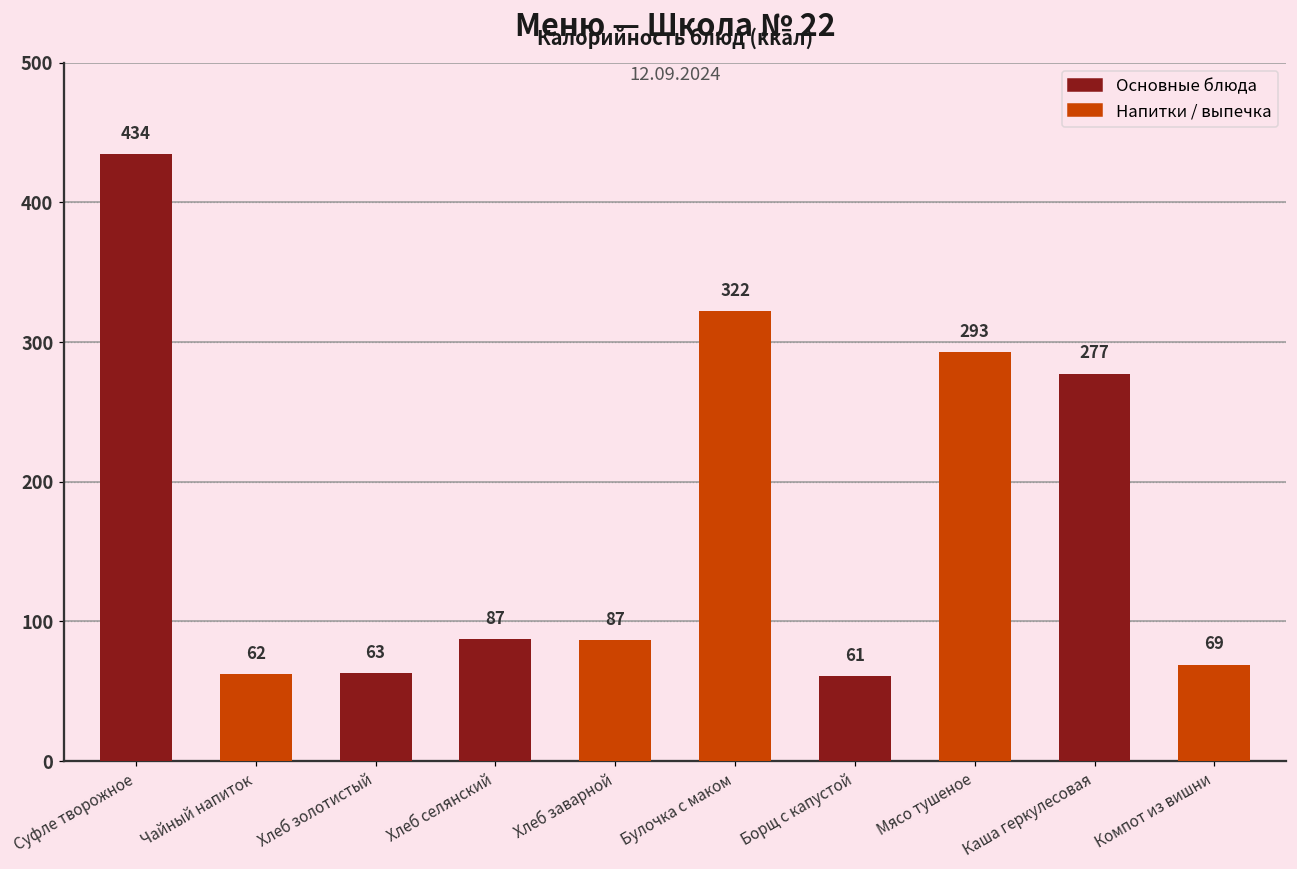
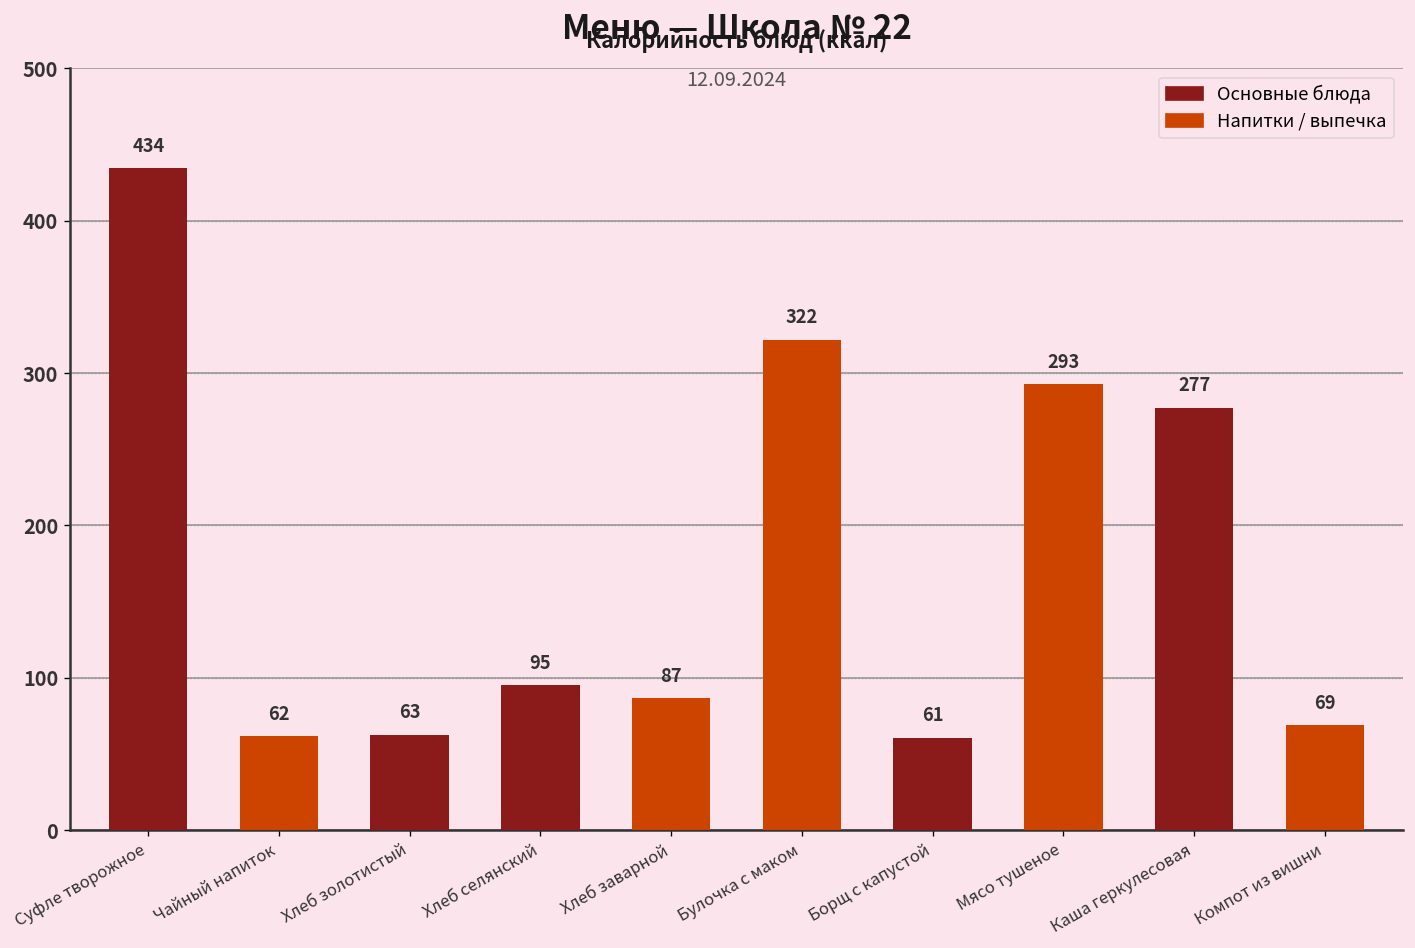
  {
    "Суфле творожное": 434,
    "Чайный напиток": 62,
    "Хлеб золотистый": 63,
-   "Хлеб селянский": 87,
+   "Хлеб селянский": 95,
    "Хлеб заварной": 87,
    "Булочка с маком": 322,
    "Борщ с капустой": 61,
    "Мясо тушеное": 293,
    "Каша геркулесовая": 277,
    "Компот из вишни": 69
  }
